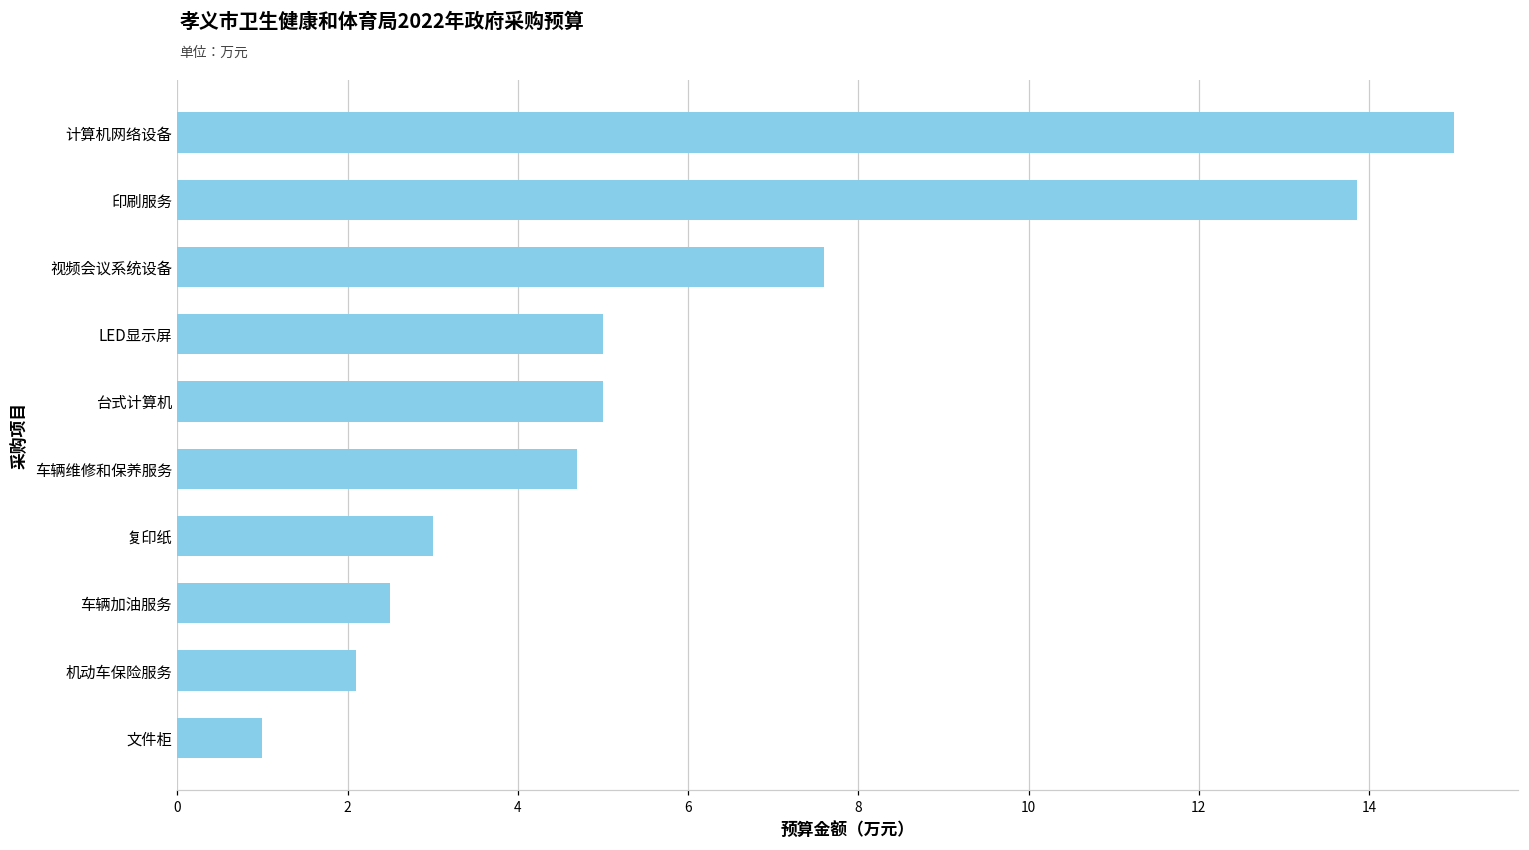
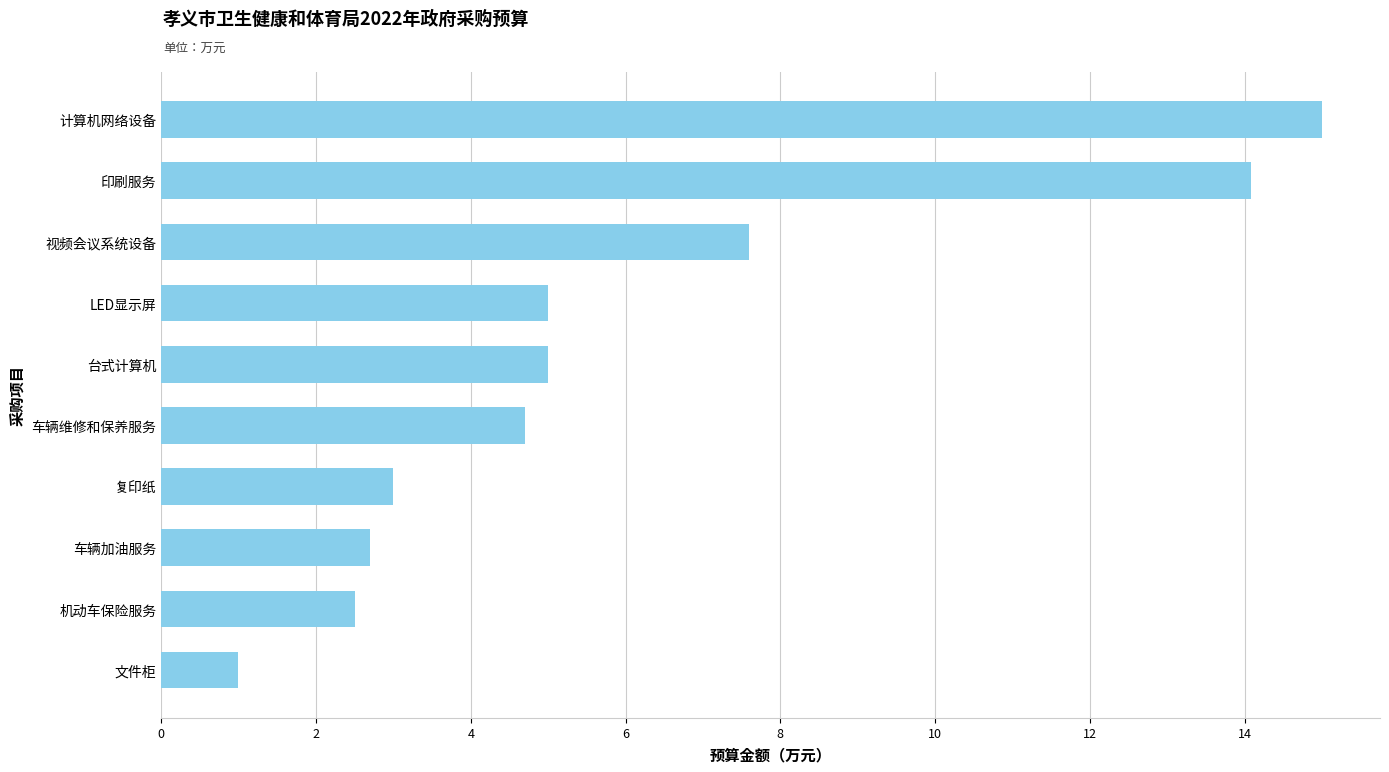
  {
    "计算机网络设备": 15.0,
-   "印刷服务": 13.9,
+   "印刷服务": 14.1,
    "视频会议系统设备": 7.6,
    "LED显示屏": 5.0,
    "台式计算机": 5.0,
    "车辆维修和保养服务": 4.7,
    "复印纸": 3.0,
-   "车辆加油服务": 2.5,
-   "机动车保险服务": 2.1,
+   "车辆加油服务": 2.7,
+   "机动车保险服务": 2.5,
    "文件柜": 1.0
  }
